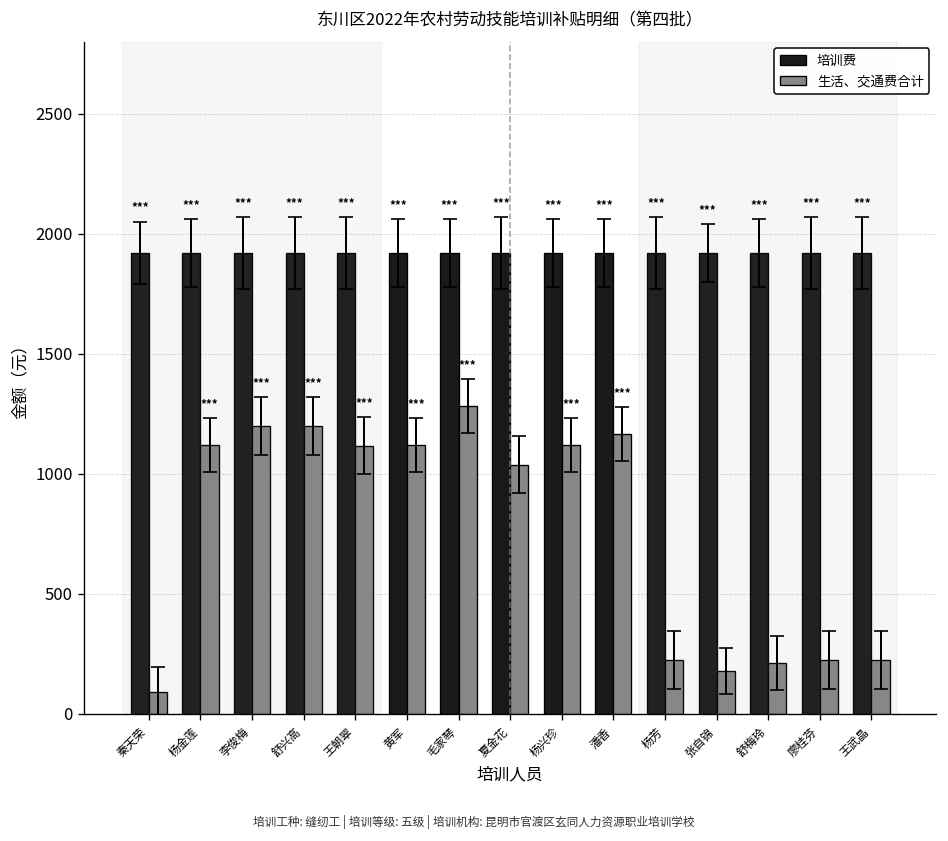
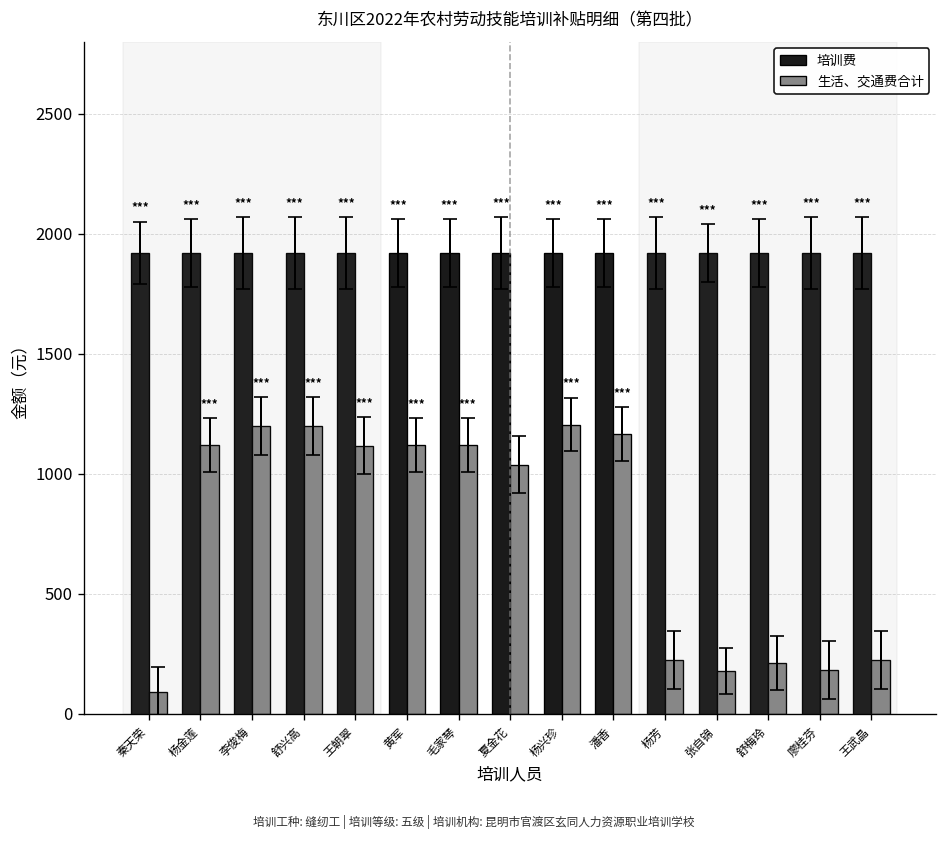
  {
    "培训费": {
      "秦天荣": 1920,
      "杨金莲": 1920,
      "李俊梅": 1920,
      "舒兴高": 1920,
      "王朝翠": 1920,
      "黄军": 1920,
      "毛家琴": 1920,
      "夏金花": 1920,
      "杨兴珍": 1920,
      "潘香": 1920,
      "杨芳": 1920,
      "张自锦": 1920,
      "舒梅玲": 1920,
      "廖桂芬": 1920,
      "王武晶": 1920
    },
    "生活、交通费合计": {
      "秦天荣": 90,
      "杨金莲": 1120,
      "李俊梅": 1200,
      "舒兴高": 1200,
      "王朝翠": 1120,
      "黄军": 1120,
-     "毛家琴": 1280,
+     "毛家琴": 1120,
      "夏金花": 1040,
-     "杨兴珍": 1120,
+     "杨兴珍": 1210,
      "潘香": 1170,
      "杨芳": 230,
      "张自锦": 180,
      "舒梅玲": 210,
-     "廖桂芬": 230,
+     "廖桂芬": 180,
      "王武晶": 230
    }
  }
